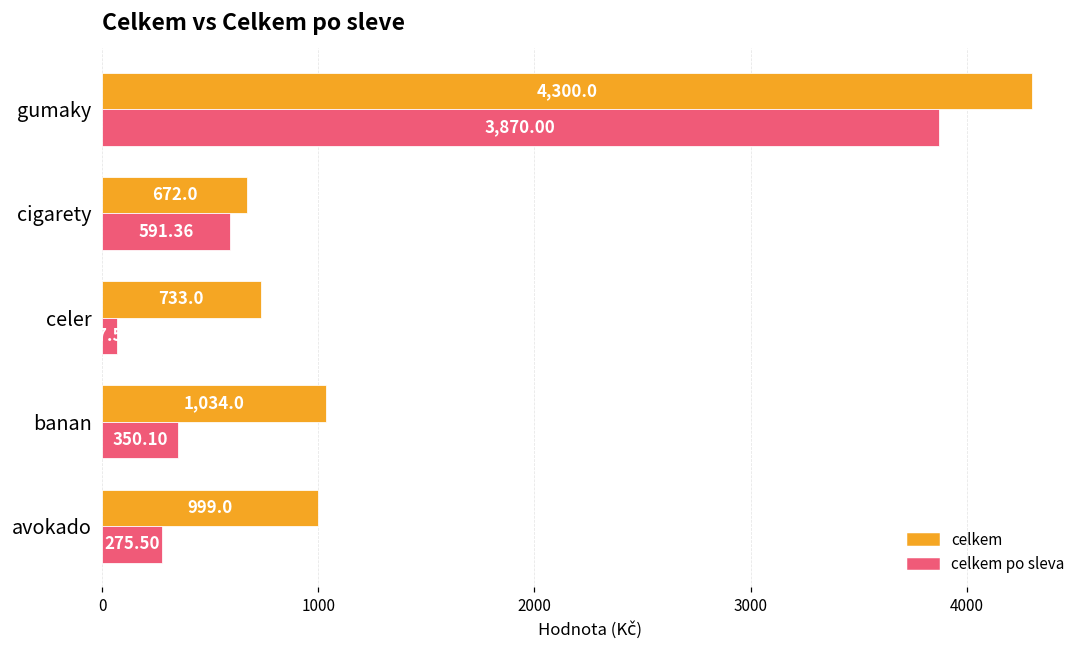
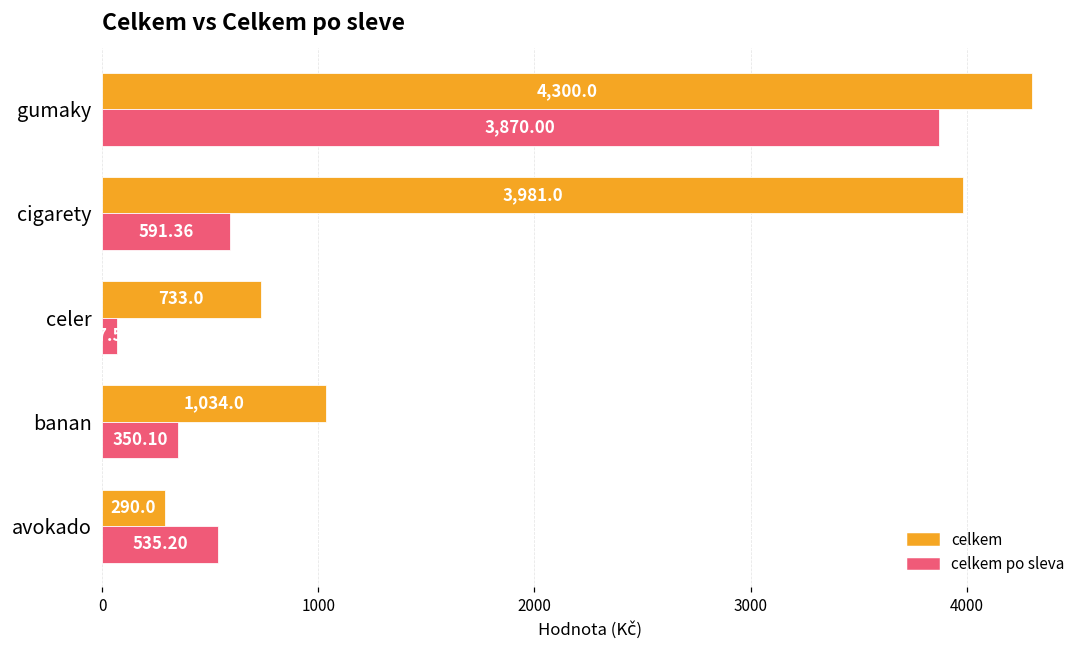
  {
    "celkem": {
      "gumaky": "4,300.0",
-     "cigarety": "672.0",
+     "cigarety": "3,981.0",
      "celer": "733.0",
      "banan": "1,034.0",
-     "avokado": "999.0"
+     "avokado": "290.0"
    },
    "celkem po sleva": {
      "gumaky": "3,870.00",
      "cigarety": "591.36",
      "banan": "350.10",
-     "avokado": "275.50"
+     "avokado": "535.20"
    }
  }
